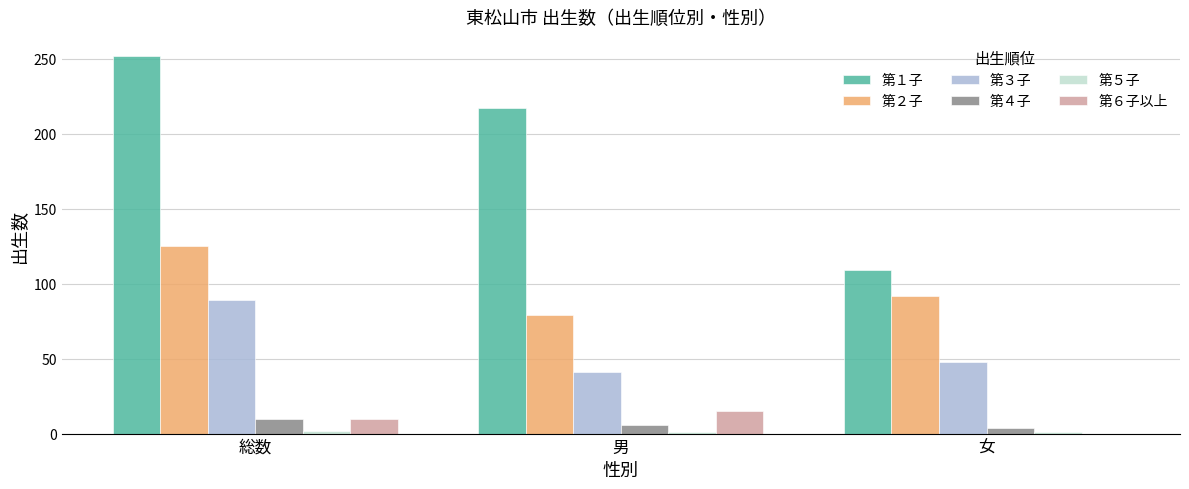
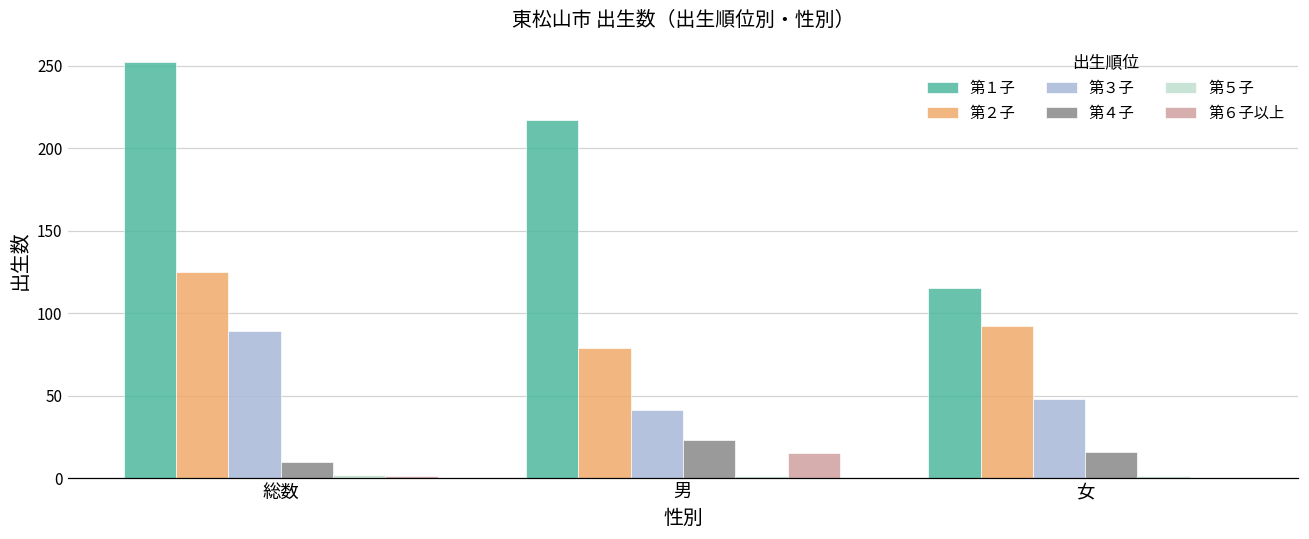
  {
    "第１子": {
      "総数": 252,
      "男": 217,
-     "女": 109
+     "女": 115
    },
    "第２子": {
      "総数": 125,
      "男": 79,
      "女": 92
    },
    "第４子": {
      "総数": 10,
-     "男": 6,
-     "女": 4
+     "男": 23,
+     "女": 16
    },
    "第６子以上": {
-     "総数": 10,
+     "総数": 1,
      "男": 15,
      "女": 0
    }
  }
